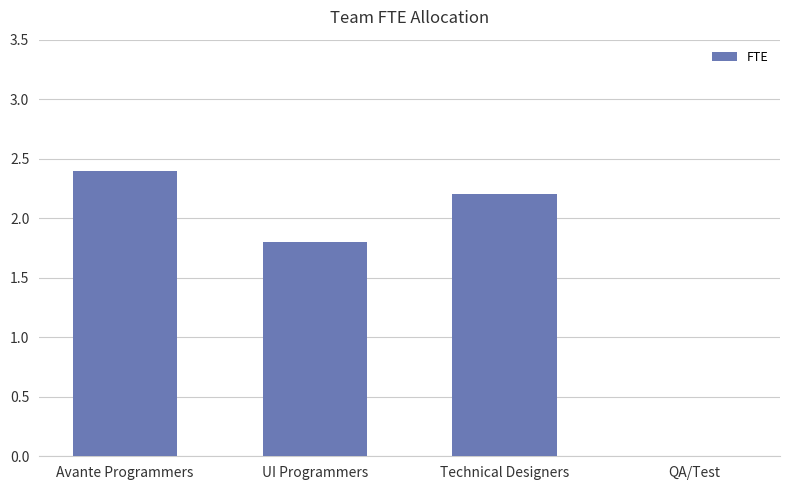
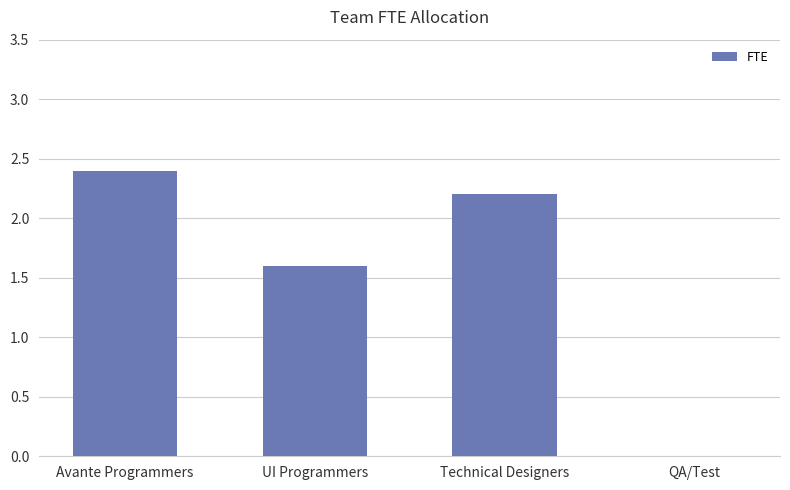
  {
    "Avante Programmers": 2.4,
-   "UI Programmers": 1.8,
+   "UI Programmers": 1.6,
    "Technical Designers": 2.2,
    "QA/Test": 0.0
  }
